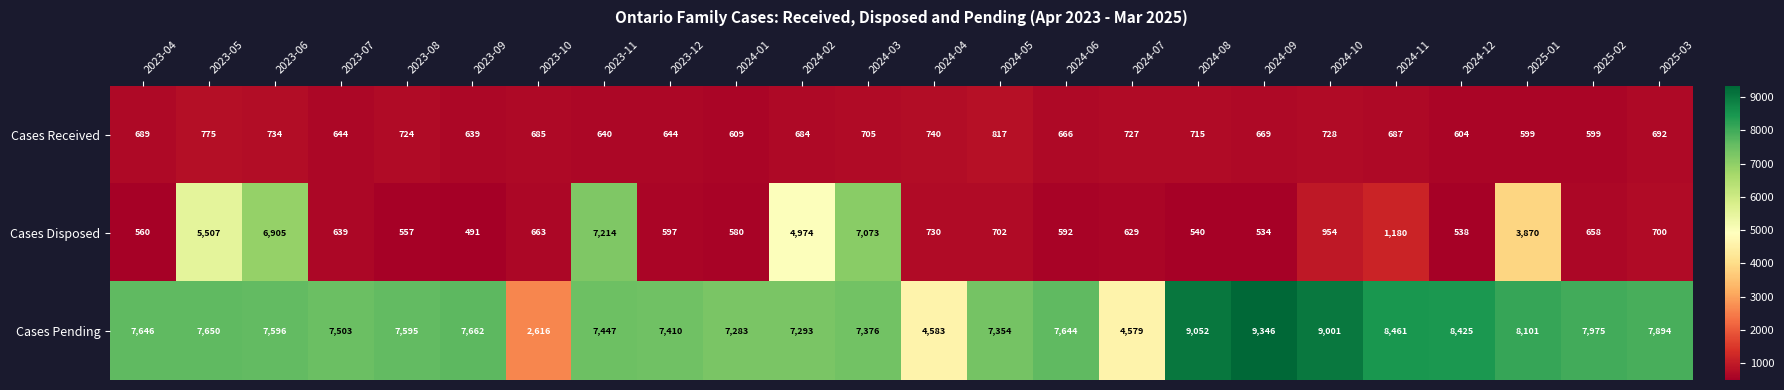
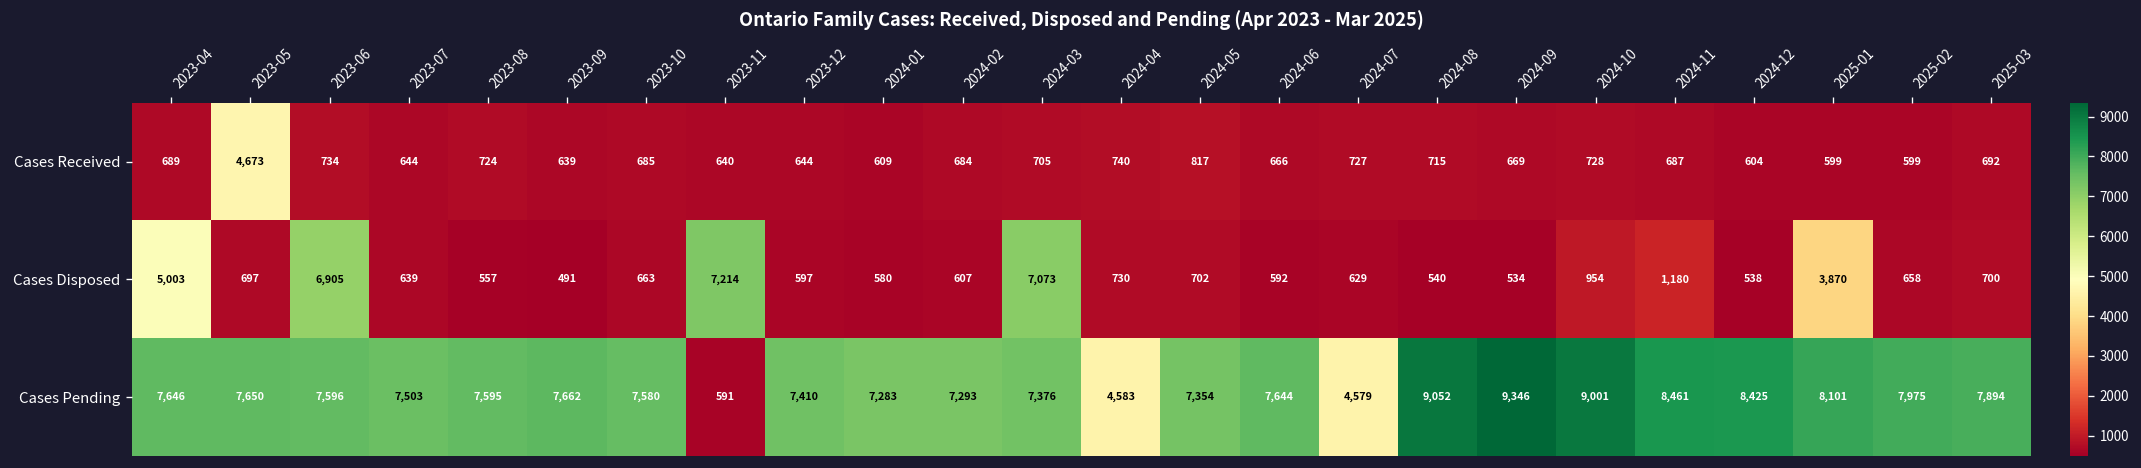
  {
    "Cases Received": {
      "2023-04": "689",
-     "2023-05": "775",
+     "2023-05": "4,673",
      "2023-06": "734",
      "2023-07": "644",
      "2023-08": "724",
      "2023-09": "639",
      "2023-10": "685",
      "2023-11": "640",
      "2023-12": "644",
      "2024-01": "609",
      "2024-02": "684",
      "2024-03": "705",
      "2024-04": "740",
      "2024-05": "817",
      "2024-06": "666",
      "2024-07": "727",
      "2024-08": "715",
      "2024-09": "669",
      "2024-10": "728",
      "2024-11": "687",
      "2024-12": "604",
      "2025-01": "599",
      "2025-02": "599",
      "2025-03": "692"
    },
    "Cases Disposed": {
-     "2023-04": "560",
-     "2023-05": "5,507",
+     "2023-04": "5,003",
+     "2023-05": "697",
      "2023-06": "6,905",
      "2023-07": "639",
      "2023-08": "557",
      "2023-09": "491",
      "2023-10": "663",
      "2023-11": "7,214",
      "2023-12": "597",
      "2024-01": "580",
-     "2024-02": "4,974",
+     "2024-02": "607",
      "2024-03": "7,073",
      "2024-04": "730",
      "2024-05": "702",
      "2024-06": "592",
      "2024-07": "629",
      "2024-08": "540",
      "2024-09": "534",
      "2024-10": "954",
      "2024-11": "1,180",
      "2024-12": "538",
      "2025-01": "3,870",
      "2025-02": "658",
      "2025-03": "700"
    },
    "Cases Pending": {
      "2023-04": "7,646",
      "2023-05": "7,650",
      "2023-06": "7,596",
      "2023-07": "7,503",
      "2023-08": "7,595",
      "2023-09": "7,662",
-     "2023-10": "2,616",
-     "2023-11": "7,447",
+     "2023-10": "7,580",
+     "2023-11": "591",
      "2023-12": "7,410",
      "2024-01": "7,283",
      "2024-02": "7,293",
      "2024-03": "7,376",
      "2024-04": "4,583",
      "2024-05": "7,354",
      "2024-06": "7,644",
      "2024-07": "4,579",
      "2024-08": "9,052",
      "2024-09": "9,346",
      "2024-10": "9,001",
      "2024-11": "8,461",
      "2024-12": "8,425",
      "2025-01": "8,101",
      "2025-02": "7,975",
      "2025-03": "7,894"
    }
  }
